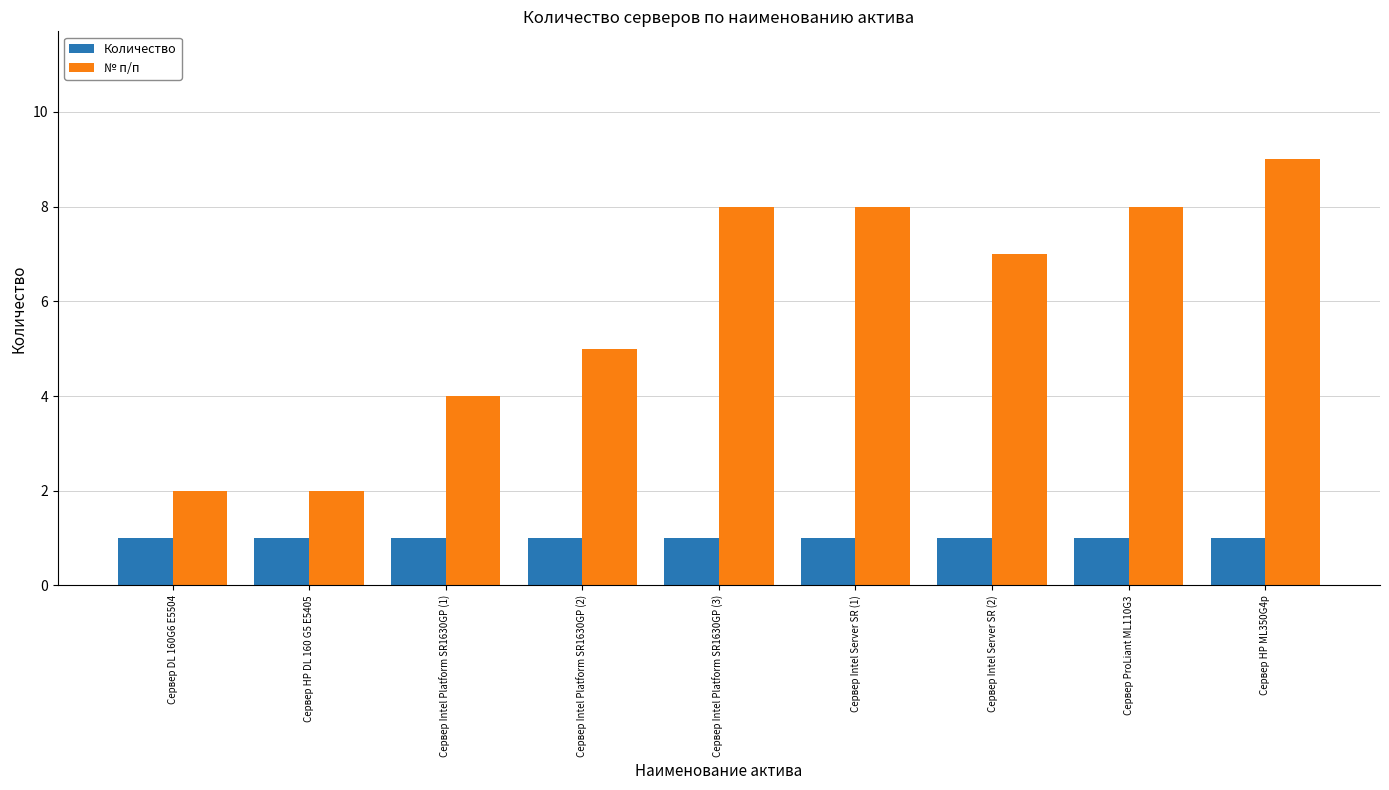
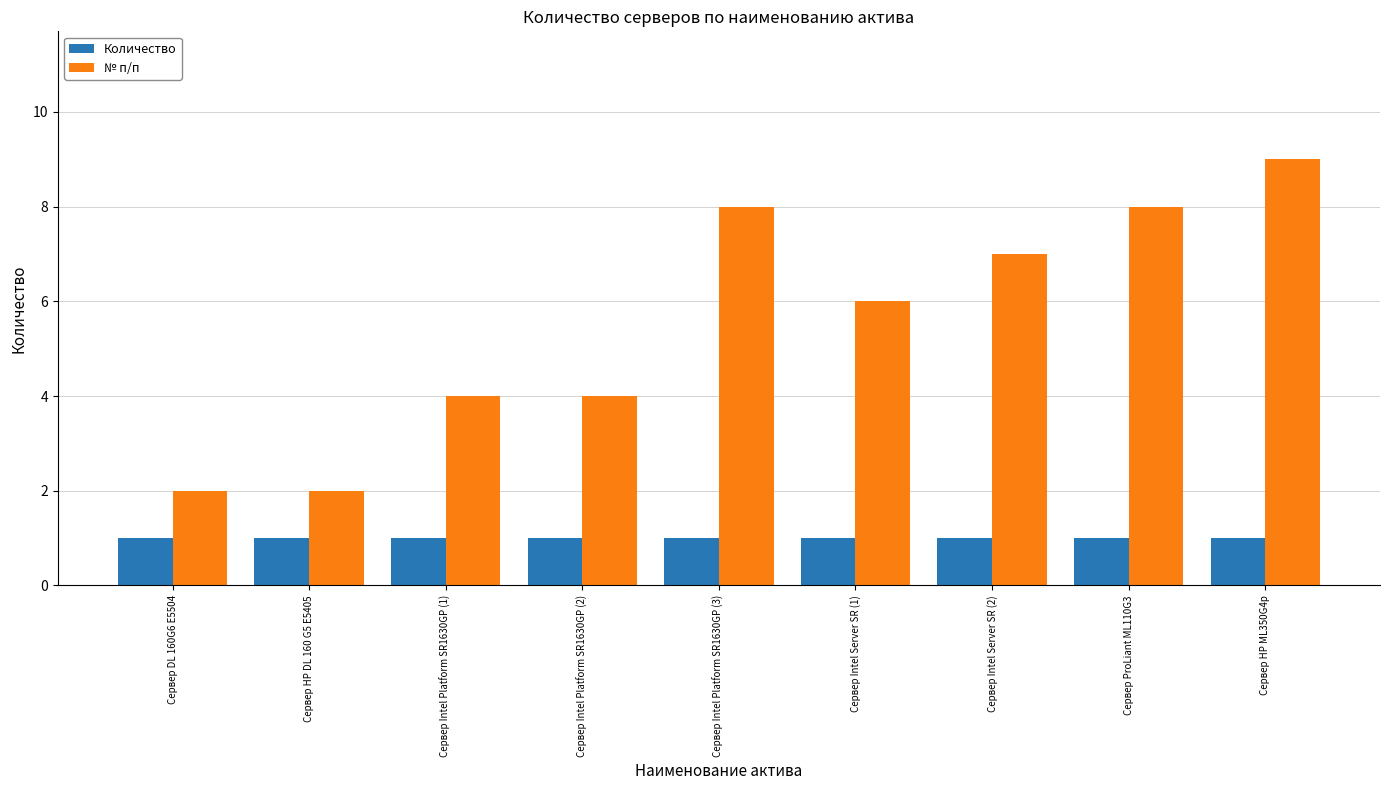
  {
    "Количество": {
      "Сервер DL 160G6 E5504": 1,
      "Сервер HP DL 160 G5 E5405": 1,
      "Сервер Intel Platform SR1630GP (1)": 1,
      "Сервер Intel Platform SR1630GP (2)": 1,
      "Сервер Intel Platform SR1630GP (3)": 1,
      "Сервер Intel Server SR (1)": 1,
      "Сервер Intel Server SR (2)": 1,
      "Сервер ProLiant ML110G3": 1,
      "Сервер HP ML350G4p": 1
    },
    "№ п/п": {
      "Сервер DL 160G6 E5504": 2,
      "Сервер HP DL 160 G5 E5405": 2,
      "Сервер Intel Platform SR1630GP (1)": 4,
-     "Сервер Intel Platform SR1630GP (2)": 5,
+     "Сервер Intel Platform SR1630GP (2)": 4,
      "Сервер Intel Platform SR1630GP (3)": 8,
-     "Сервер Intel Server SR (1)": 8,
+     "Сервер Intel Server SR (1)": 6,
      "Сервер Intel Server SR (2)": 7,
      "Сервер ProLiant ML110G3": 8,
      "Сервер HP ML350G4p": 9
    }
  }
